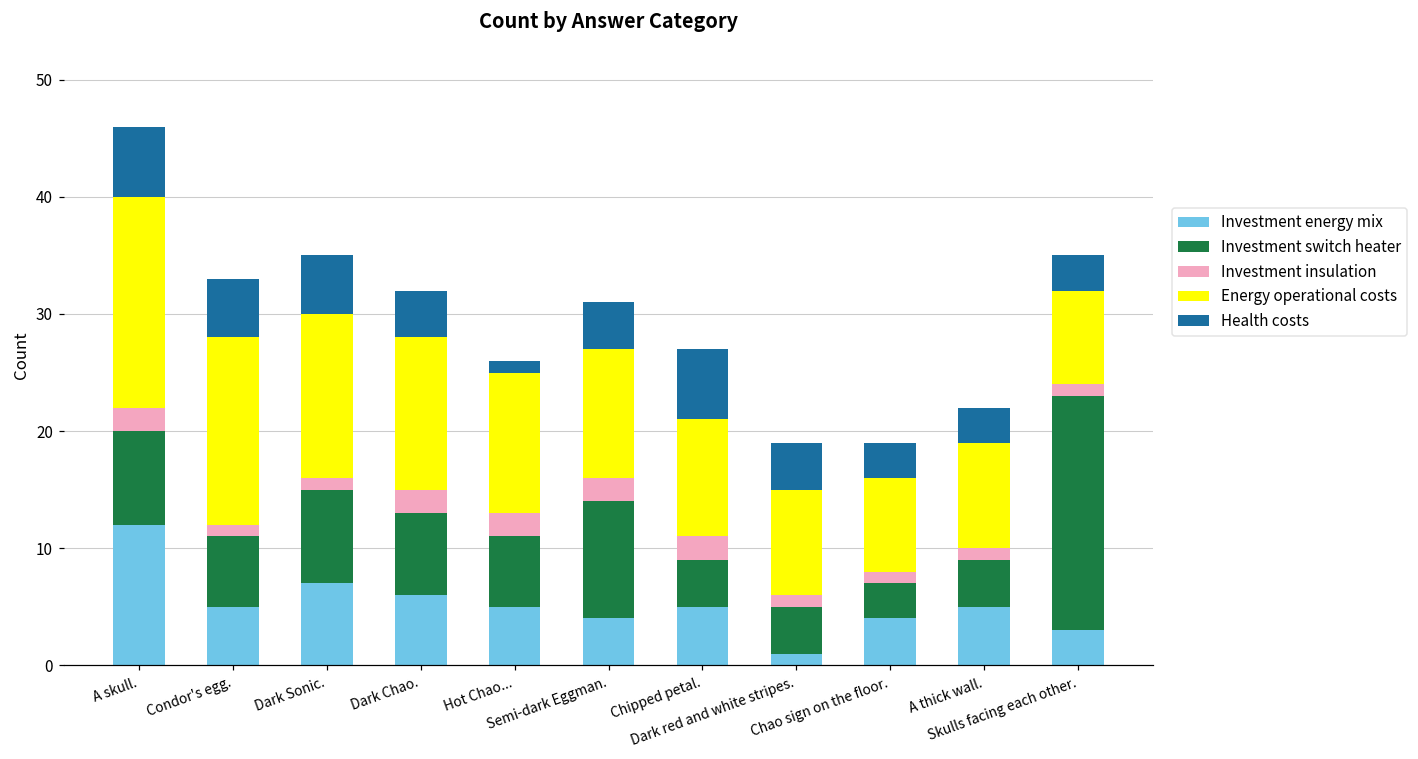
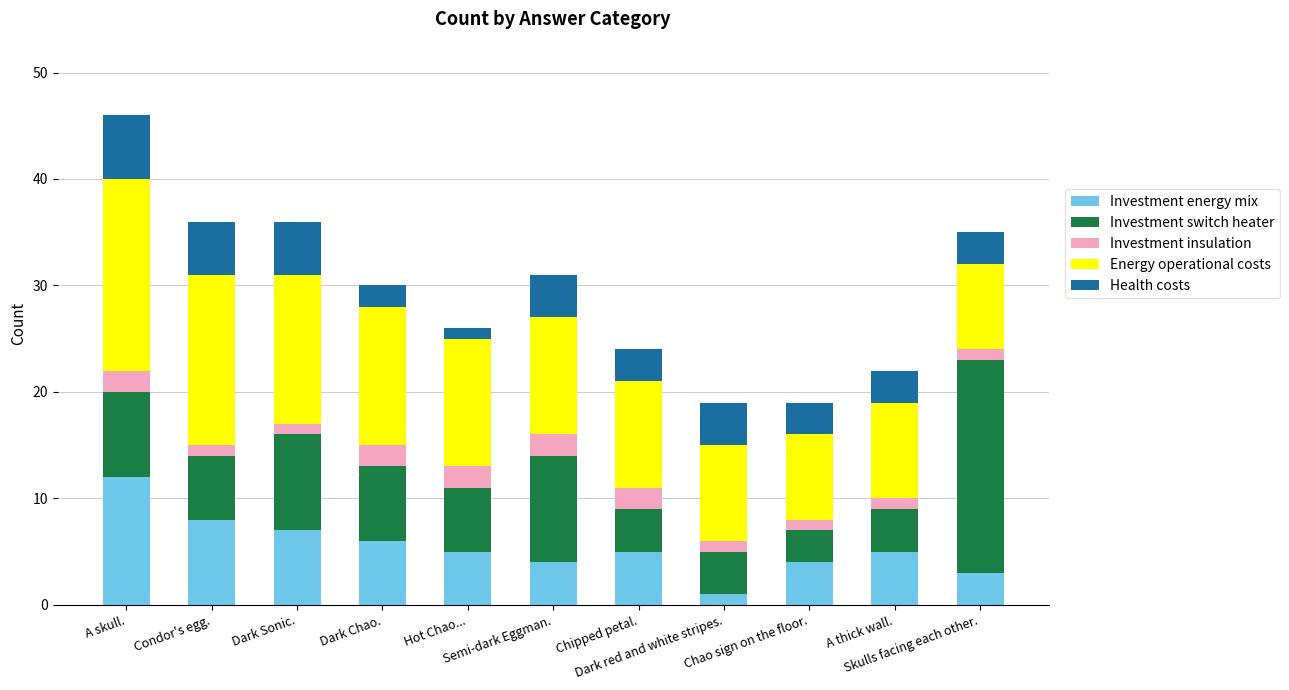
  {
    "Investment energy mix": {
      "A skull.": 12,
-     "Condor's egg.": 5,
+     "Condor's egg.": 8,
      "Dark Sonic.": 7,
      "Dark Chao.": 6,
      "Hot Chao...": 5,
      "Semi-dark Eggman.": 4,
      "Chipped petal.": 5,
      "Dark red and white stripes.": 1,
      "Chao sign on the floor.": 4,
      "A thick wall.": 5,
      "Skulls facing each other.": 3
    },
    "Investment switch heater": {
      "A skull.": 8,
      "Condor's egg.": 6,
-     "Dark Sonic.": 8,
+     "Dark Sonic.": 9,
      "Dark Chao.": 7,
      "Hot Chao...": 6,
      "Semi-dark Eggman.": 10,
      "Chipped petal.": 4,
      "Dark red and white stripes.": 4,
      "Chao sign on the floor.": 3,
      "A thick wall.": 4,
      "Skulls facing each other.": 20
    },
    "Investment insulation": {
      "A skull.": 2,
      "Condor's egg.": 1,
      "Dark Sonic.": 1,
      "Dark Chao.": 2,
      "Hot Chao...": 2,
      "Semi-dark Eggman.": 2,
      "Chipped petal.": 2,
      "Dark red and white stripes.": 1,
      "Chao sign on the floor.": 1,
      "A thick wall.": 1,
      "Skulls facing each other.": 1
    },
    "Energy operational costs": {
      "A skull.": 18,
      "Condor's egg.": 16,
      "Dark Sonic.": 14,
      "Dark Chao.": 13,
      "Hot Chao...": 12,
      "Semi-dark Eggman.": 11,
      "Chipped petal.": 10,
      "Dark red and white stripes.": 9,
      "Chao sign on the floor.": 8,
      "A thick wall.": 9,
      "Skulls facing each other.": 8
    },
    "Health costs": {
      "A skull.": 6,
      "Condor's egg.": 5,
      "Dark Sonic.": 5,
-     "Dark Chao.": 4,
+     "Dark Chao.": 2,
      "Hot Chao...": 1,
      "Semi-dark Eggman.": 4,
-     "Chipped petal.": 6,
+     "Chipped petal.": 3,
      "Dark red and white stripes.": 4,
      "Chao sign on the floor.": 3,
      "A thick wall.": 3,
      "Skulls facing each other.": 3
    }
  }
